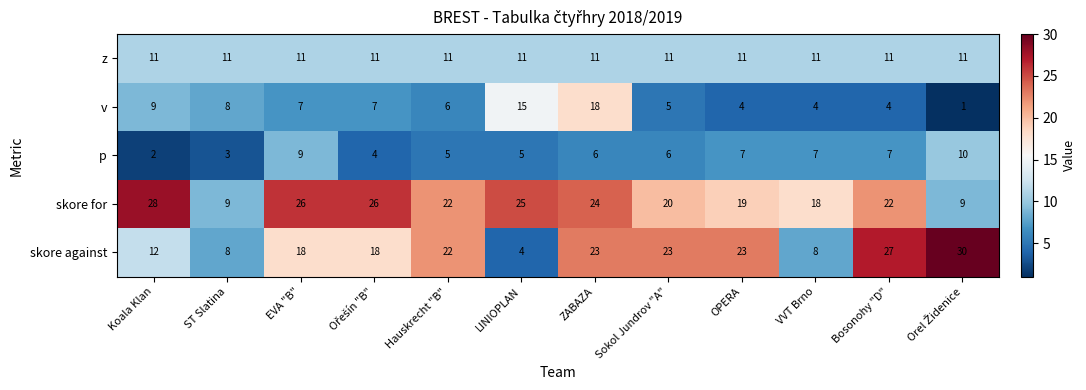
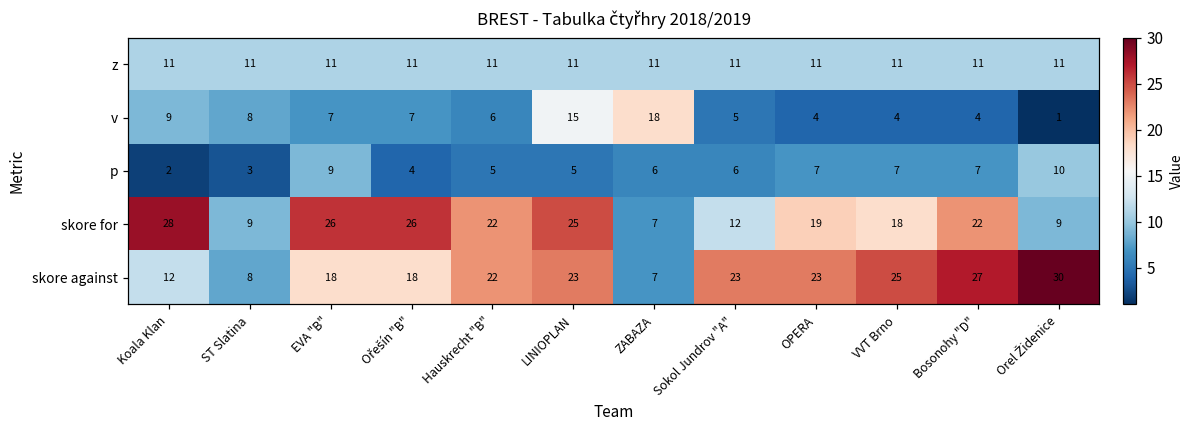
  {
    "z": {
      "Koala Klan": 11,
      "ST Slatina": 11,
      "EVA \"B\"": 11,
      "Ořešín \"B\"": 11,
      "Hauskrecht \"B\"": 11,
      "LINIOPLAN": 11,
      "ZABAZA": 11,
      "Sokol Jundrov \"A\"": 11,
      "OPERA": 11,
      "VVT Brno": 11,
      "Bosonohy \"D\"": 11,
      "Orel Židenice": 11
    },
    "v": {
      "Koala Klan": 9,
      "ST Slatina": 8,
      "EVA \"B\"": 7,
      "Ořešín \"B\"": 7,
      "Hauskrecht \"B\"": 6,
      "LINIOPLAN": 15,
      "ZABAZA": 18,
      "Sokol Jundrov \"A\"": 5,
      "OPERA": 4,
      "VVT Brno": 4,
      "Bosonohy \"D\"": 4,
      "Orel Židenice": 1
    },
    "p": {
      "Koala Klan": 2,
      "ST Slatina": 3,
      "EVA \"B\"": 9,
      "Ořešín \"B\"": 4,
      "Hauskrecht \"B\"": 5,
      "LINIOPLAN": 5,
      "ZABAZA": 6,
      "Sokol Jundrov \"A\"": 6,
      "OPERA": 7,
      "VVT Brno": 7,
      "Bosonohy \"D\"": 7,
      "Orel Židenice": 10
    },
    "skore for": {
      "Koala Klan": 28,
      "ST Slatina": 9,
      "EVA \"B\"": 26,
      "Ořešín \"B\"": 26,
      "Hauskrecht \"B\"": 22,
      "LINIOPLAN": 25,
-     "ZABAZA": 24,
-     "Sokol Jundrov \"A\"": 20,
+     "ZABAZA": 7,
+     "Sokol Jundrov \"A\"": 12,
      "OPERA": 19,
      "VVT Brno": 18,
      "Bosonohy \"D\"": 22,
      "Orel Židenice": 9
    },
    "skore against": {
      "Koala Klan": 12,
      "ST Slatina": 8,
      "EVA \"B\"": 18,
      "Ořešín \"B\"": 18,
      "Hauskrecht \"B\"": 22,
-     "LINIOPLAN": 4,
-     "ZABAZA": 23,
+     "LINIOPLAN": 23,
+     "ZABAZA": 7,
      "Sokol Jundrov \"A\"": 23,
      "OPERA": 23,
-     "VVT Brno": 8,
+     "VVT Brno": 25,
      "Bosonohy \"D\"": 27,
      "Orel Židenice": 30
    }
  }
